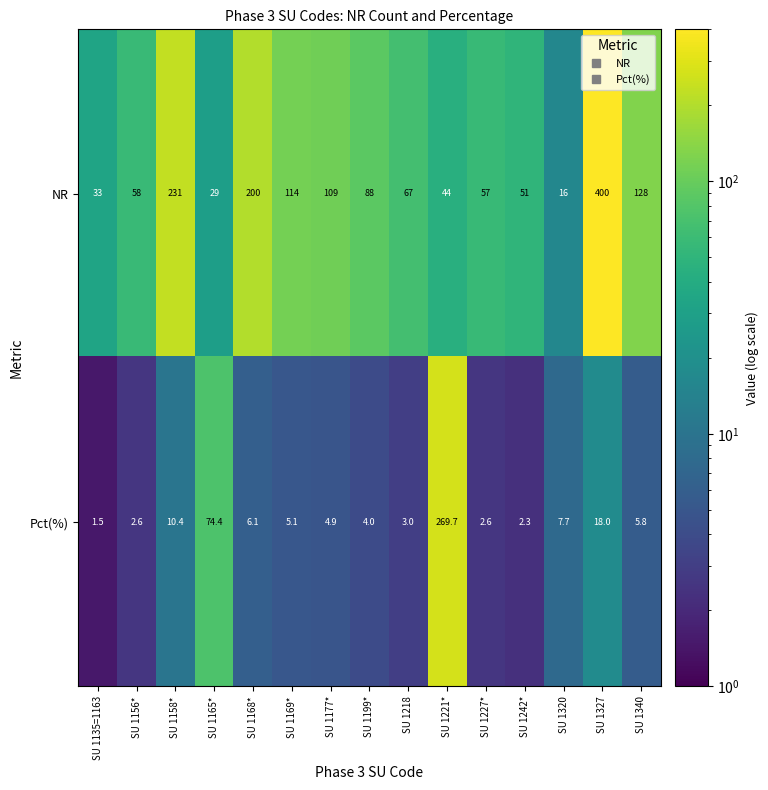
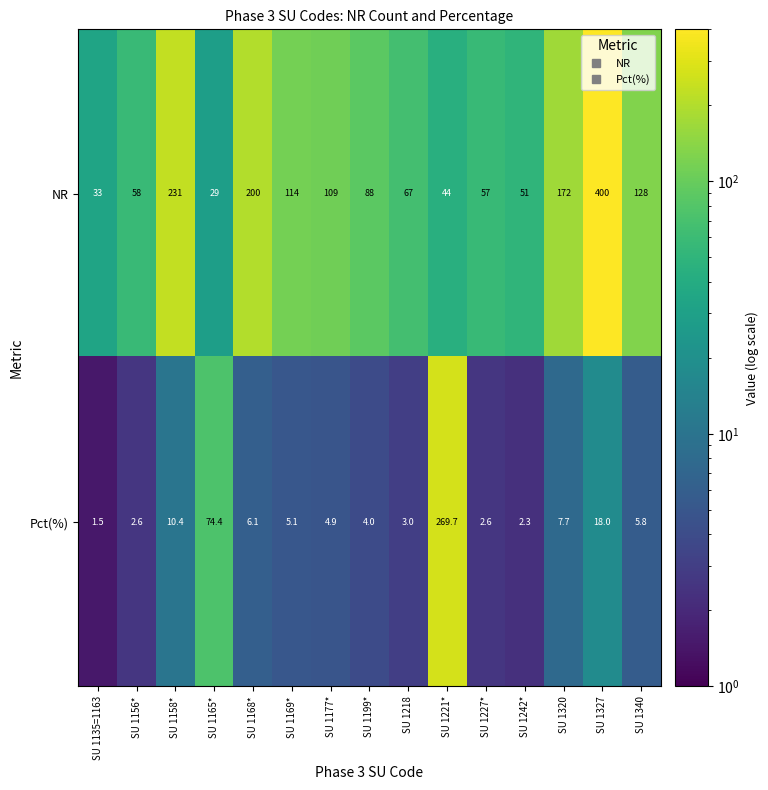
  {
    "NR": {
      "SU 1135=1163": 33,
      "SU 1156*": 58,
      "SU 1158*": 231,
      "SU 1165*": 29,
      "SU 1168*": 200,
      "SU 1169*": 114,
      "SU 1177*": 109,
      "SU 1199*": 88,
      "SU 1218": 67,
      "SU 1221*": 44,
      "SU 1227*": 57,
      "SU 1242*": 51,
-     "SU 1320": 16,
+     "SU 1320": 172,
      "SU 1327": 400,
      "SU 1340": 128
    },
    "Pct(%)": {
      "SU 1135=1163": 1.5,
      "SU 1156*": 2.6,
      "SU 1158*": 10.4,
      "SU 1165*": 74.4,
      "SU 1168*": 6.1,
      "SU 1169*": 5.1,
      "SU 1177*": 4.9,
      "SU 1199*": 4.0,
      "SU 1218": 3.0,
      "SU 1221*": 269.7,
      "SU 1227*": 2.6,
      "SU 1242*": 2.3,
      "SU 1320": 7.7,
      "SU 1327": 18.0,
      "SU 1340": 5.8
    }
  }
